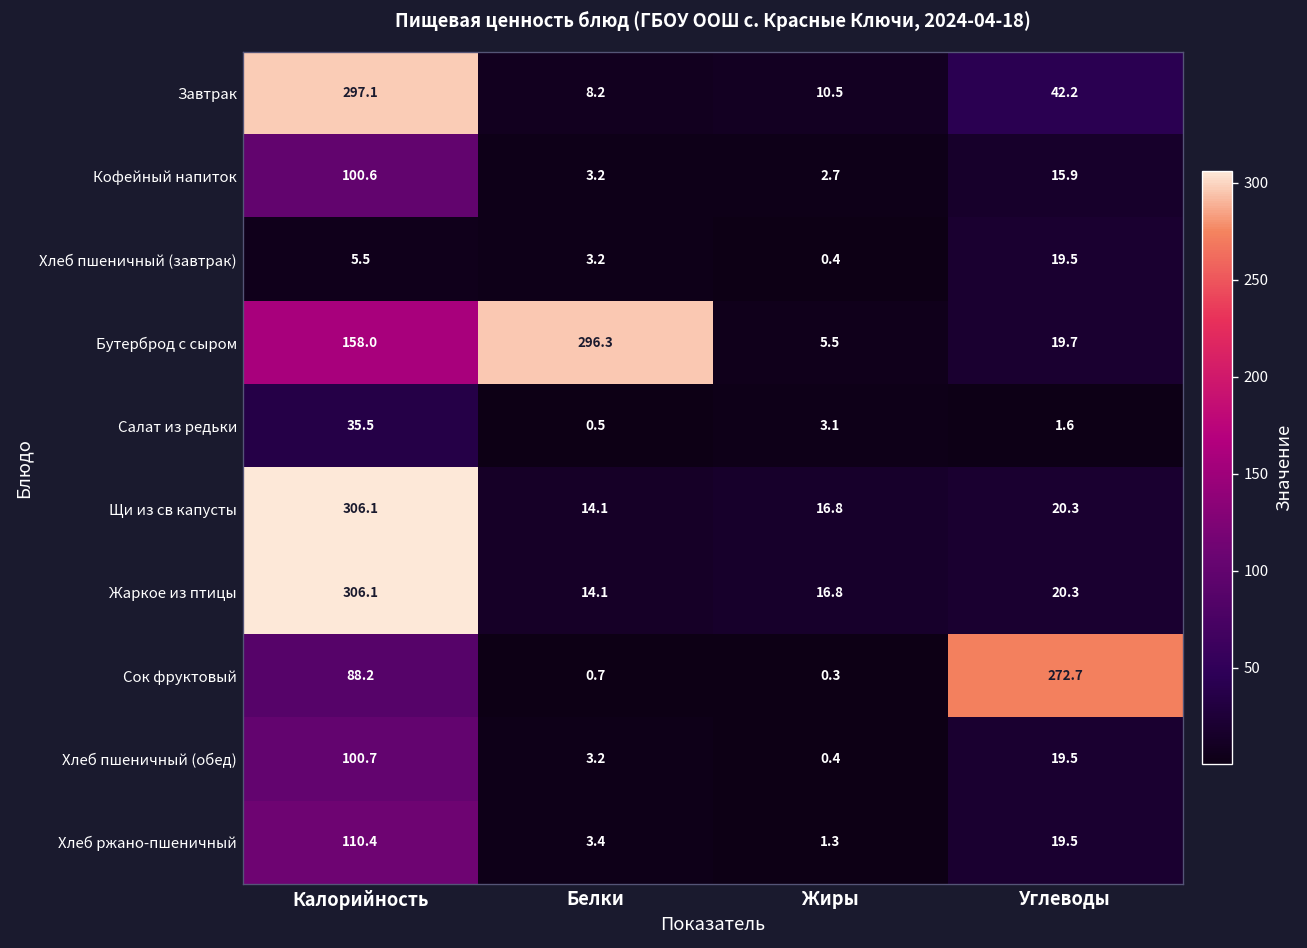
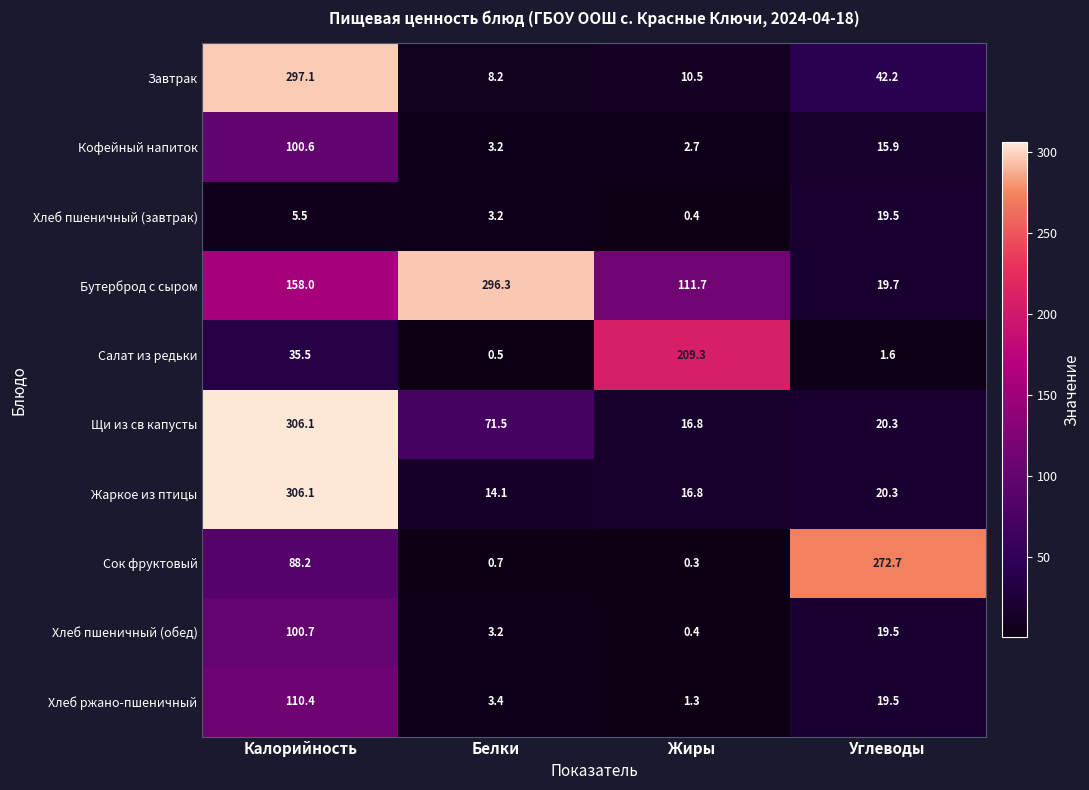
  {
    "Завтрак": {
      "Калорийность": 297.1,
      "Белки": 8.2,
      "Жиры": 10.5,
      "Углеводы": 42.2
    },
    "Кофейный напиток": {
      "Калорийность": 100.6,
      "Белки": 3.2,
      "Жиры": 2.7,
      "Углеводы": 15.9
    },
    "Хлеб пшеничный (завтрак)": {
      "Калорийность": 5.5,
      "Белки": 3.2,
      "Жиры": 0.4,
      "Углеводы": 19.5
    },
    "Бутерброд с сыром": {
      "Калорийность": 158.0,
      "Белки": 296.3,
-     "Жиры": 5.5,
+     "Жиры": 111.7,
      "Углеводы": 19.7
    },
    "Салат из редьки": {
      "Калорийность": 35.5,
      "Белки": 0.5,
-     "Жиры": 3.1,
+     "Жиры": 209.3,
      "Углеводы": 1.6
    },
    "Щи из св капусты": {
      "Калорийность": 306.1,
-     "Белки": 14.1,
+     "Белки": 71.5,
      "Жиры": 16.8,
      "Углеводы": 20.3
    },
    "Жаркое из птицы": {
      "Калорийность": 306.1,
      "Белки": 14.1,
      "Жиры": 16.8,
      "Углеводы": 20.3
    },
    "Сок фруктовый": {
      "Калорийность": 88.2,
      "Белки": 0.7,
      "Жиры": 0.3,
      "Углеводы": 272.7
    },
    "Хлеб пшеничный (обед)": {
      "Калорийность": 100.7,
      "Белки": 3.2,
      "Жиры": 0.4,
      "Углеводы": 19.5
    },
    "Хлеб ржано-пшеничный": {
      "Калорийность": 110.4,
      "Белки": 3.4,
      "Жиры": 1.3,
      "Углеводы": 19.5
    }
  }
